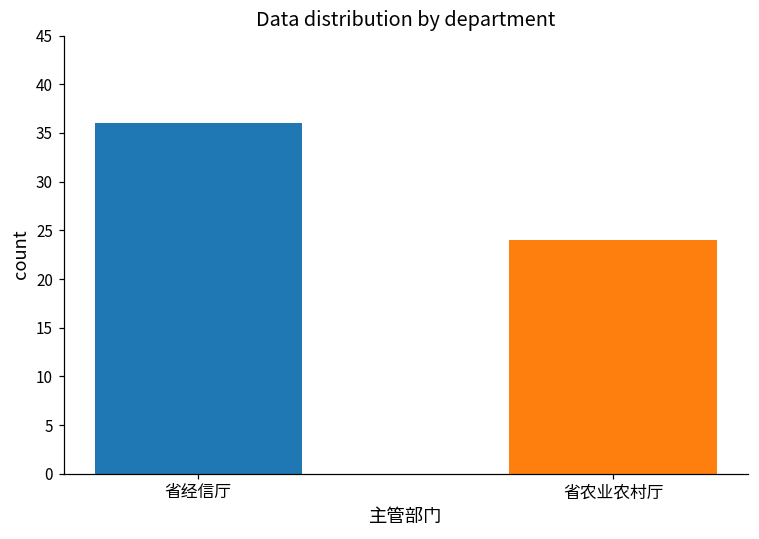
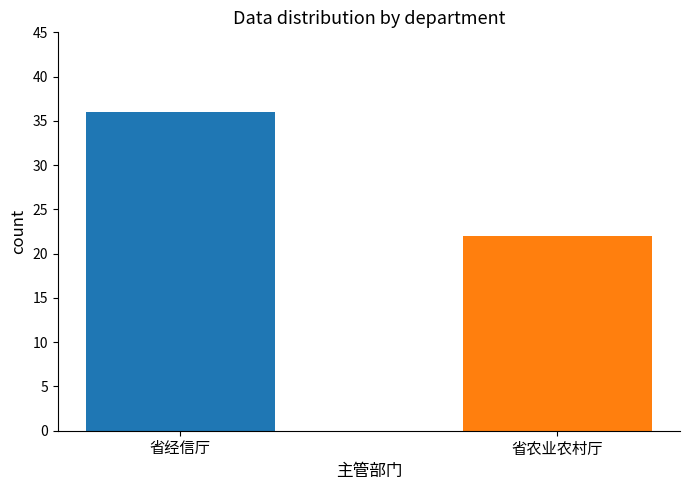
  {
    "省经信厅": 36,
-   "省农业农村厅": 24
+   "省农业农村厅": 22
  }
